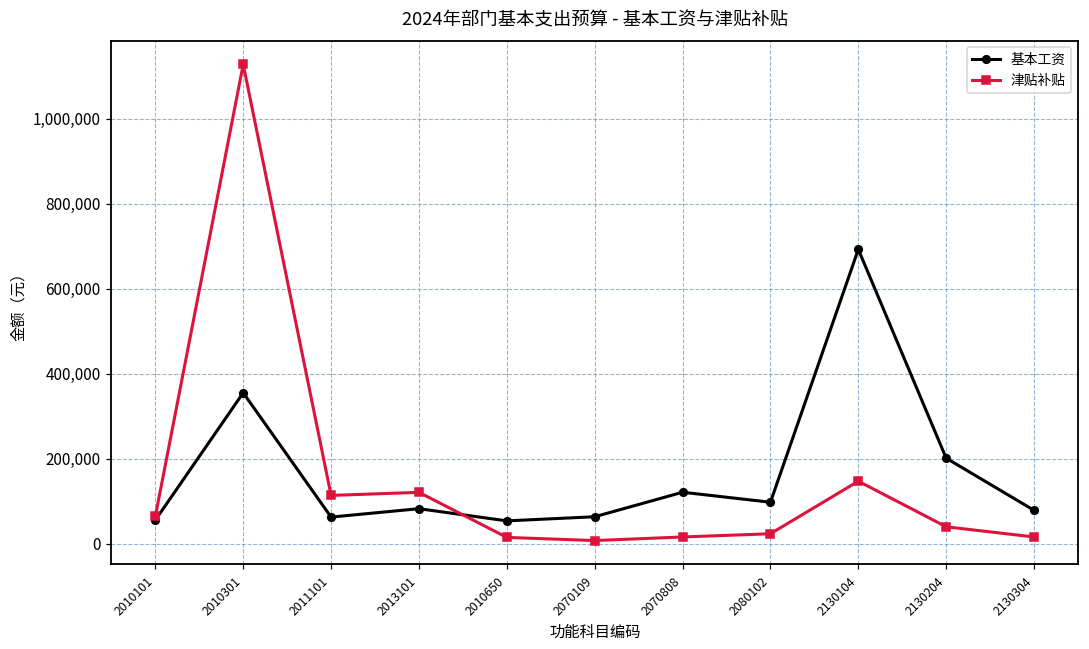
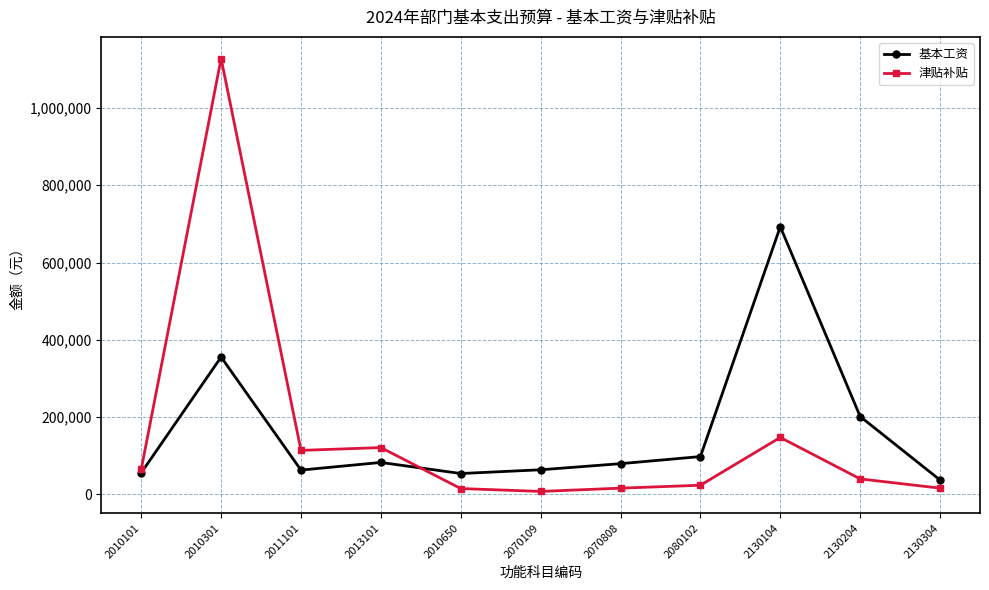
  {
    "基本工资": {
      "2010101": "60,000",
      "2010301": "360,000",
      "2011101": "60,000",
      "2013101": "80,000",
      "2010650": "50,000",
      "2070109": "60,000",
-     "2070808": "120,000",
+     "2070808": "80,000",
      "2080102": "100,000",
      "2130104": "690,000",
      "2130204": "200,000",
-     "2130304": "80,000"
+     "2130304": "40,000"
    },
    "津贴补贴": {
      "2010101": "60,000",
      "2010301": "1,130,000",
      "2011101": "110,000",
      "2013101": "120,000",
      "2010650": "20,000",
      "2070109": "10,000",
      "2070808": "20,000",
      "2080102": "20,000",
      "2130104": "150,000",
      "2130204": "40,000",
      "2130304": "20,000"
    }
  }
